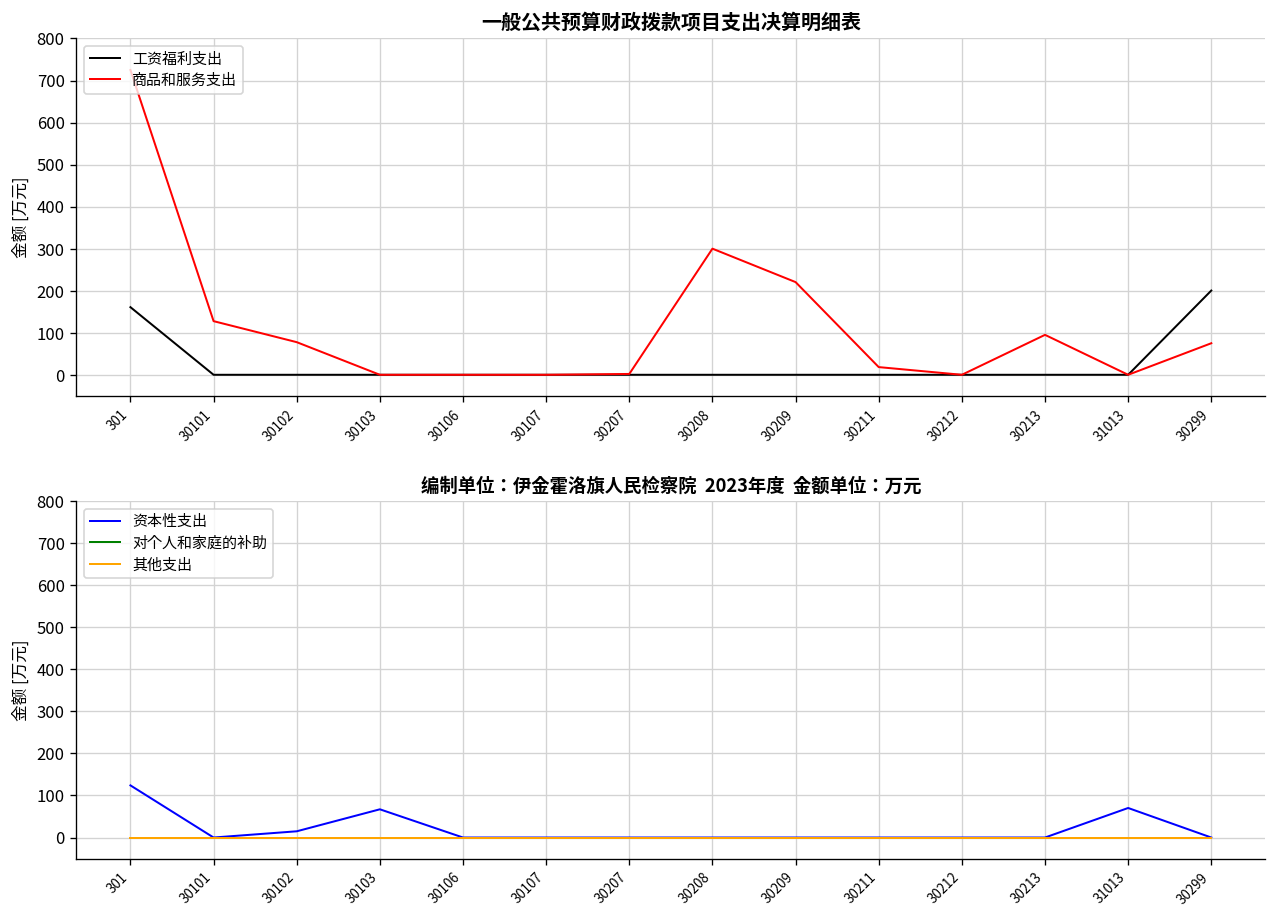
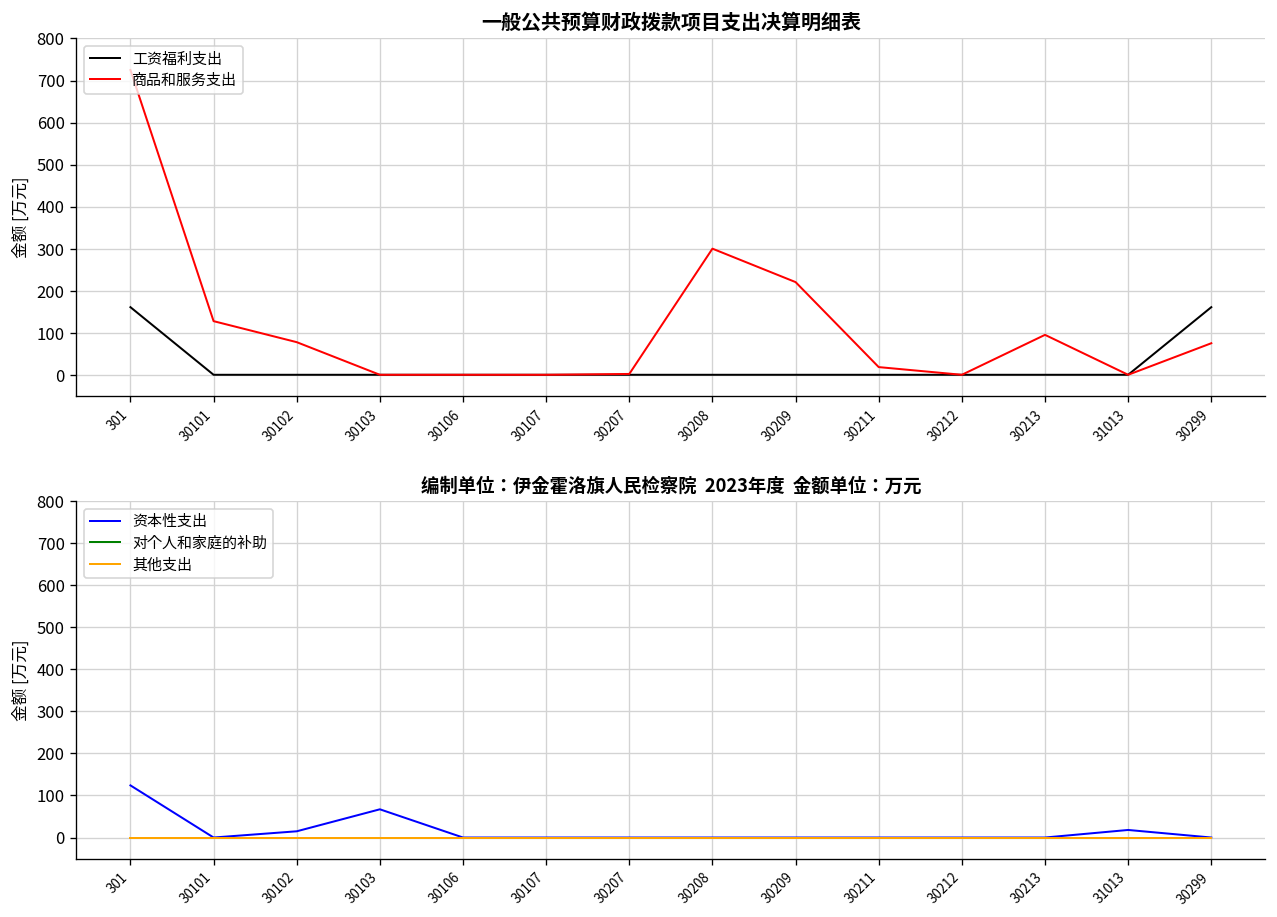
  {
    "一般公共预算财政拨款项目支出决算明细表": {
      "工资福利支出": {
        "301": 160,
        "30101": 0,
        "30102": 0,
        "30208": 0,
        "30209": 0,
        "30211": 0,
        "30213": 0,
-       "30299": 200
+       "30299": 160
      },
      "商品和服务支出": {
        "30101": 130,
        "30102": 80,
        "30208": 300,
        "30209": 220,
        "30211": 20,
        "30213": 100,
        "30299": 80
      }
    },
    "编制单位：伊金霍洛旗人民检察院 2023年度 金额单位：万元": {
      "资本性支出": {
        "301": 120,
        "30102": 10,
        "30103": 70,
-       "31013": 70
+       "31013": 20
      },
      "其他支出": {
        "301": 0,
        "30102": 0,
        "30103": 0,
        "31013": 0
      }
    }
  }
